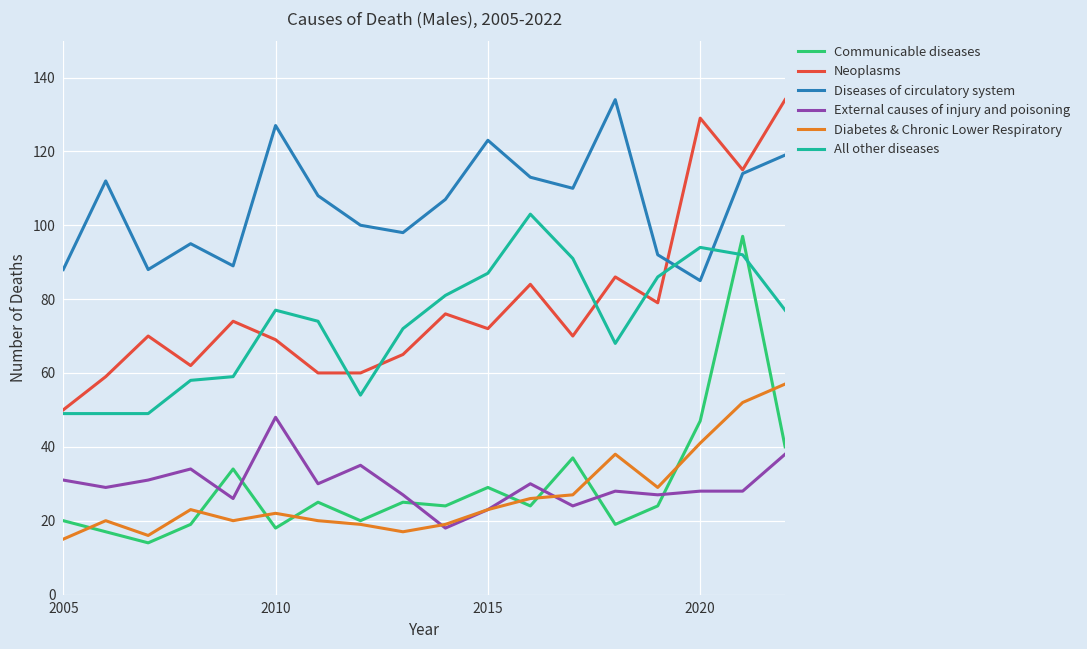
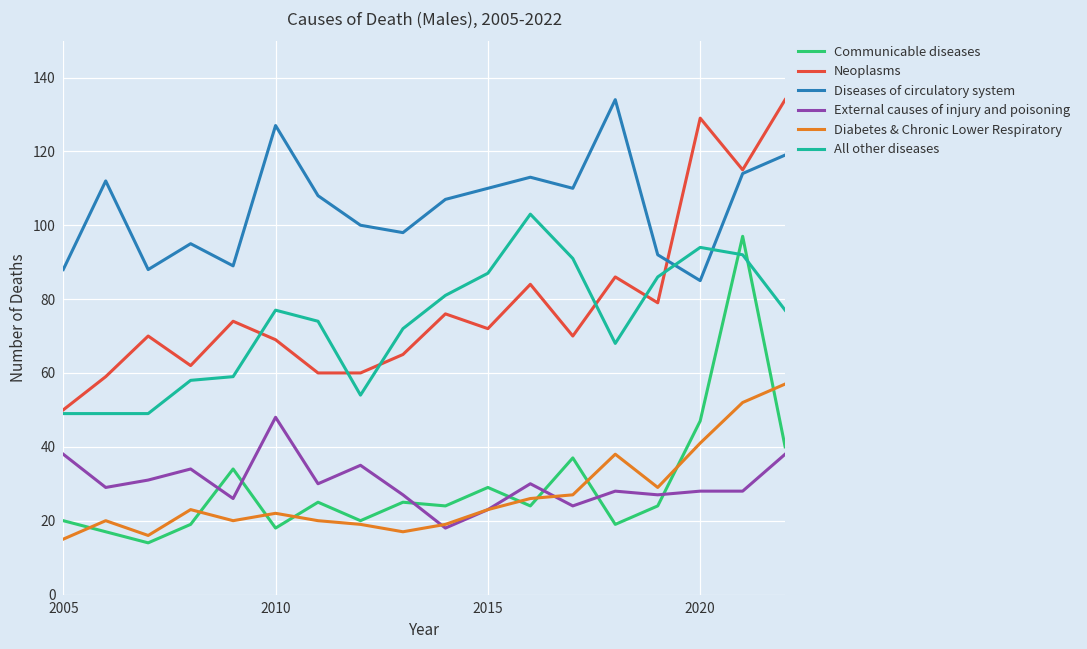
  {
    "Diseases of circulatory system": {
      "2005": 88,
      "2010": 127,
-     "2015": 123,
+     "2015": 110,
      "2020": 85
    },
    "External causes of injury and poisoning": {
-     "2005": 31,
+     "2005": 38,
      "2010": 48,
      "2020": 28
    }
  }
